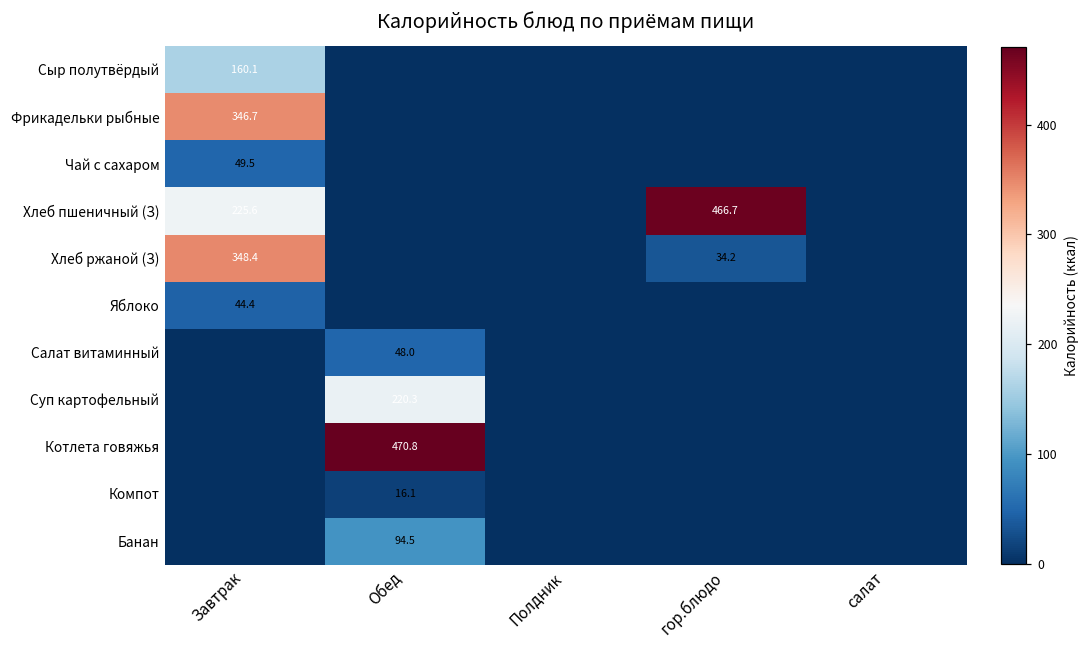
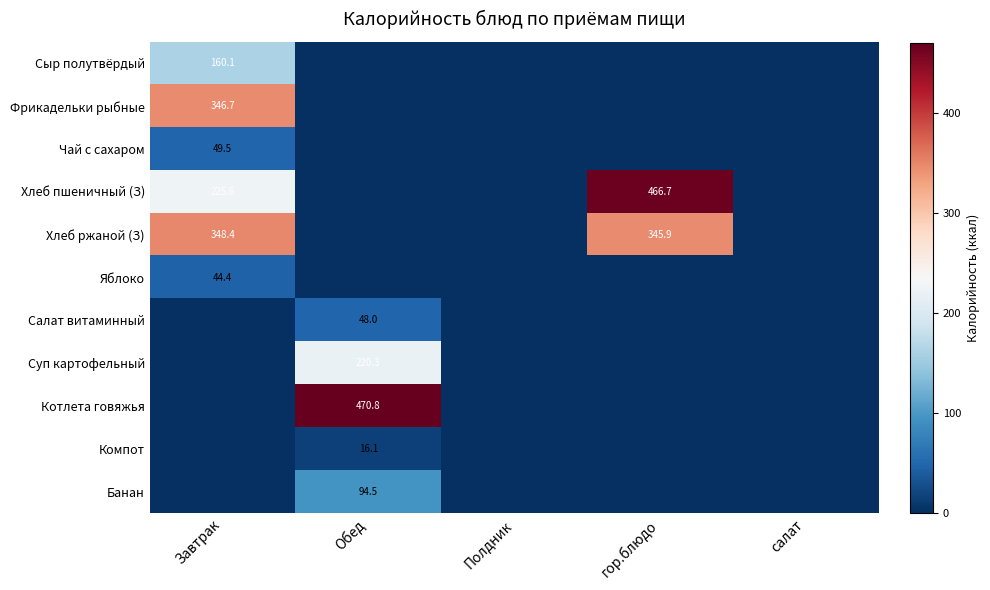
  {
    "Сыр полутвёрдый": {
      "Завтрак": 160.1
    },
    "Фрикадельки рыбные": {
      "Завтрак": 346.7
    },
    "Чай с сахаром": {
      "Завтрак": 49.5
    },
    "Хлеб пшеничный (З)": {
      "гор.блюдо": 466.7
    },
    "Хлеб ржаной (З)": {
      "Завтрак": 348.4,
-     "гор.блюдо": 34.2
+     "гор.блюдо": 345.9
    },
    "Яблоко": {
      "Завтрак": 44.4
    },
    "Салат витаминный": {
      "Обед": 48.0
    },
    "Котлета говяжья": {
      "Обед": 470.8
    },
    "Компот": {
      "Обед": 16.1
    },
    "Банан": {
      "Обед": 94.5
    }
  }
